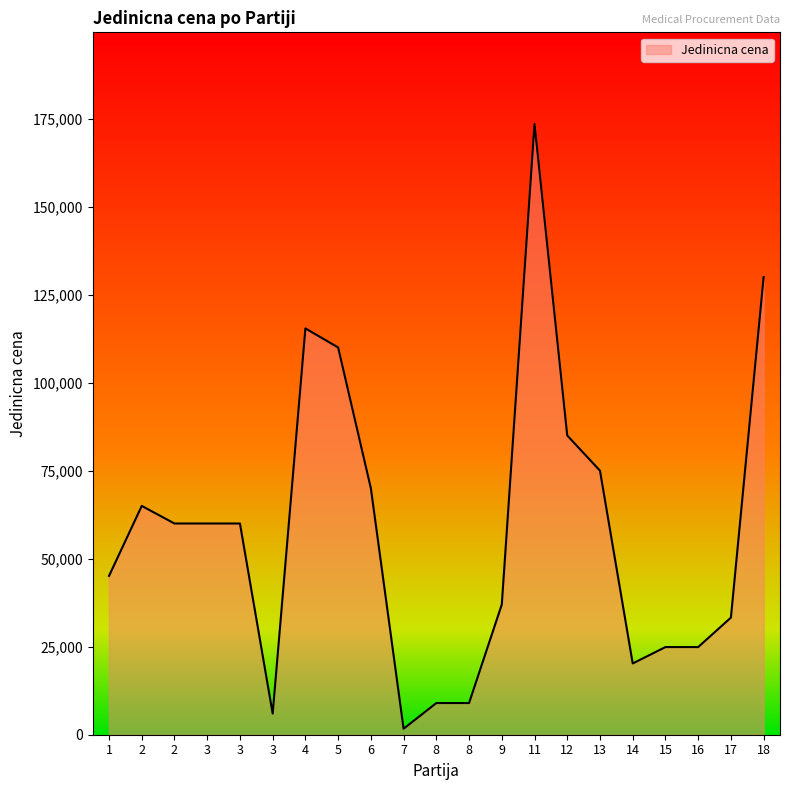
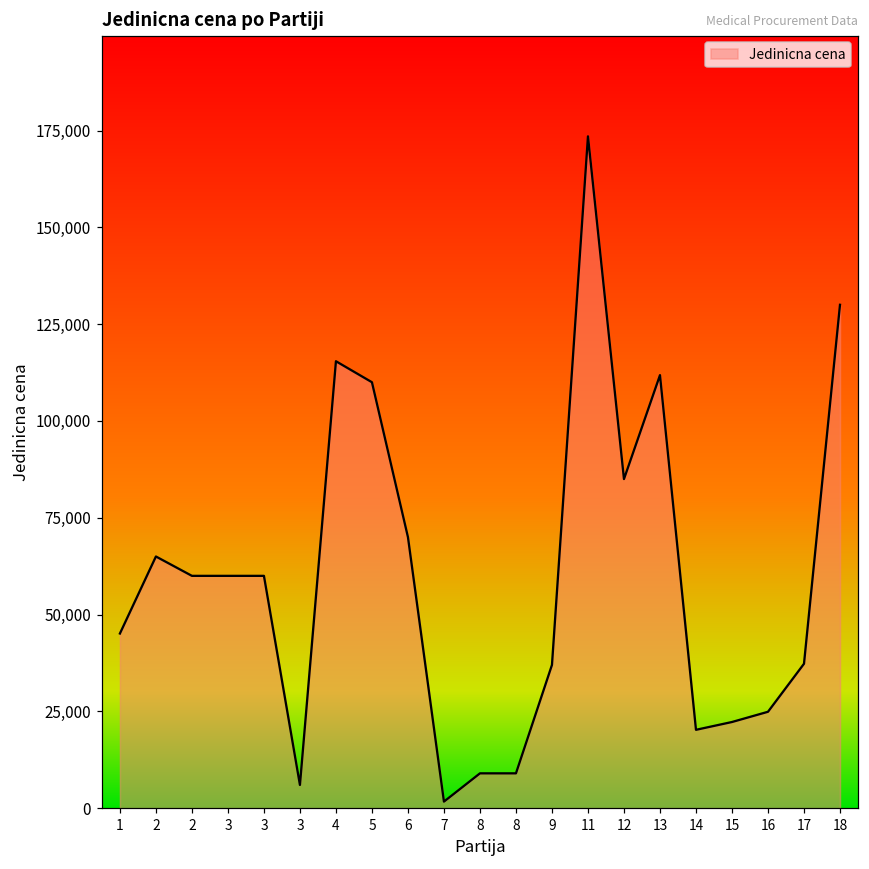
  {
    "1": "45,000",
    "4": "115,000",
    "5": "110,000",
    "6": "70,000",
    "7": "2,000",
    "9": "37,000",
    "11": "174,000",
    "12": "85,000",
-   "13": "75,000",
+   "13": "112,000",
    "14": "20,000",
-   "15": "25,000",
+   "15": "22,000",
    "16": "25,000",
-   "17": "33,000",
+   "17": "37,000",
    "18": "130,000"
  }
